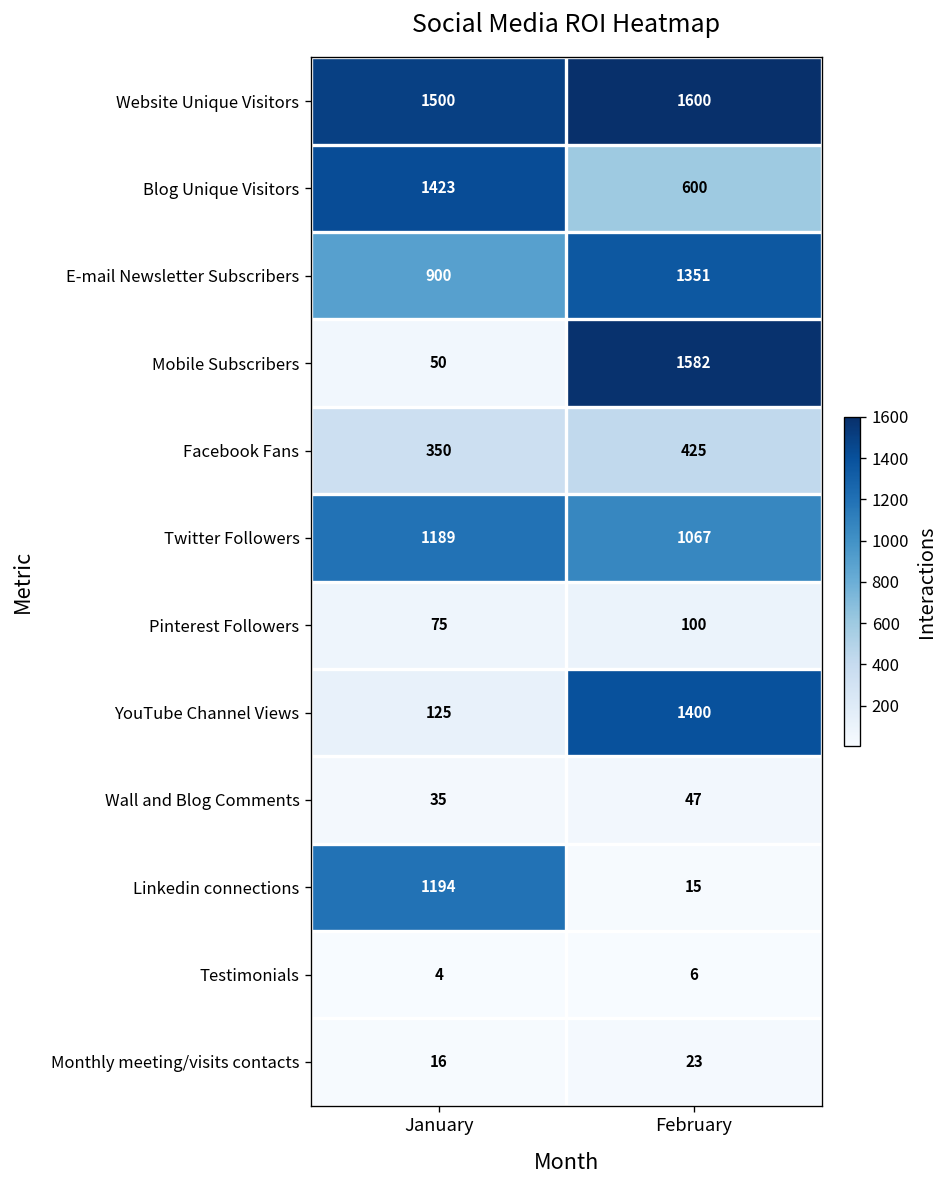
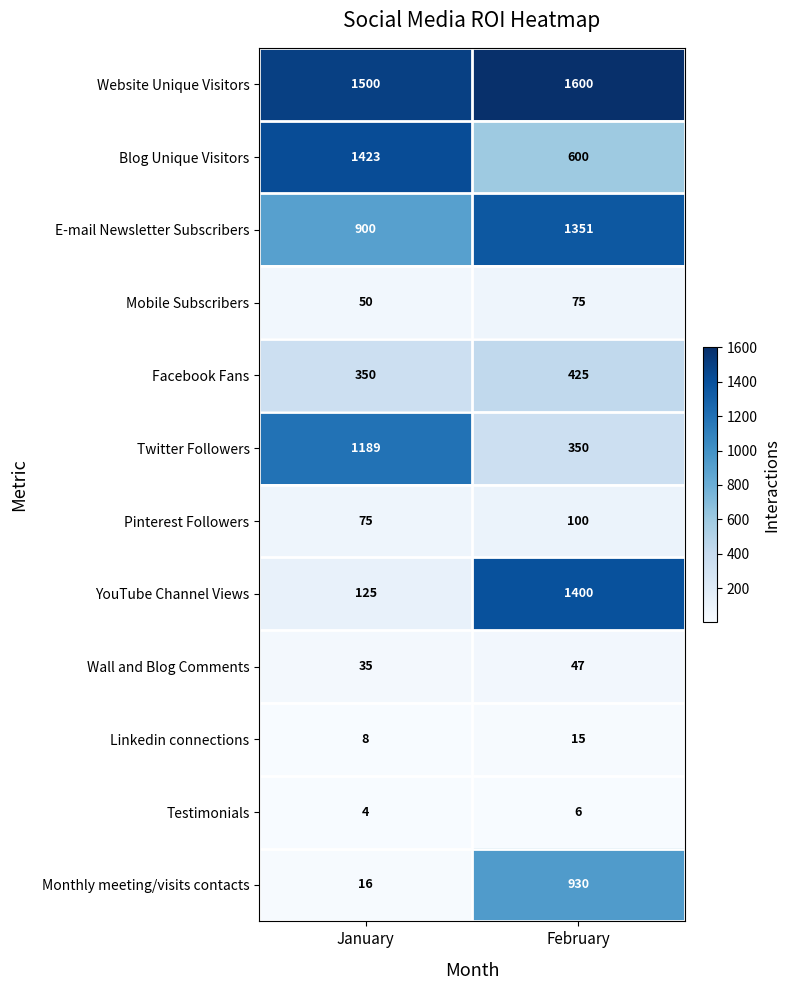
  {
    "Website Unique Visitors": {
      "January": 1500,
      "February": 1600
    },
    "Blog Unique Visitors": {
      "January": 1423,
      "February": 600
    },
    "E-mail Newsletter Subscribers": {
      "January": 900,
      "February": 1351
    },
    "Mobile Subscribers": {
      "January": 50,
-     "February": 1582
+     "February": 75
    },
    "Facebook Fans": {
      "January": 350,
      "February": 425
    },
    "Twitter Followers": {
      "January": 1189,
-     "February": 1067
+     "February": 350
    },
    "Pinterest Followers": {
      "January": 75,
      "February": 100
    },
    "YouTube Channel Views": {
      "January": 125,
      "February": 1400
    },
    "Wall and Blog Comments": {
      "January": 35,
      "February": 47
    },
    "Linkedin connections": {
-     "January": 1194,
+     "January": 8,
      "February": 15
    },
    "Testimonials": {
      "January": 4,
      "February": 6
    },
    "Monthly meeting/visits contacts": {
      "January": 16,
-     "February": 23
+     "February": 930
    }
  }
